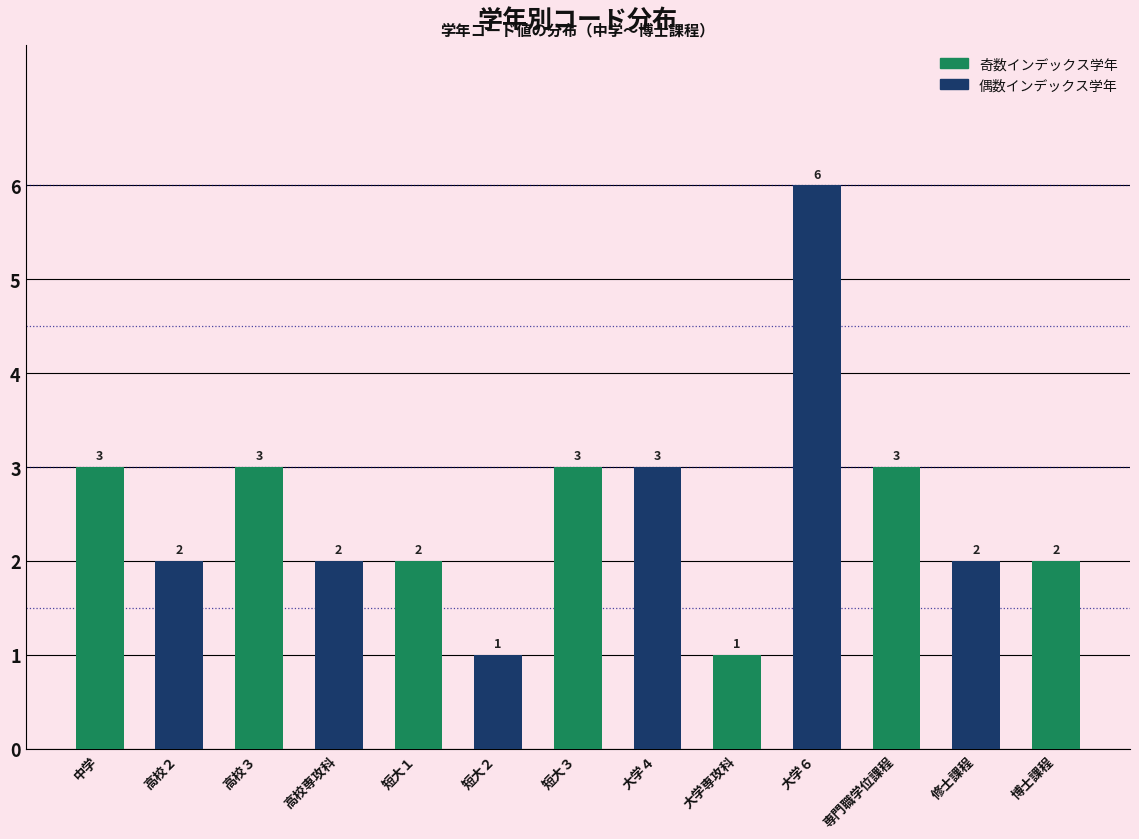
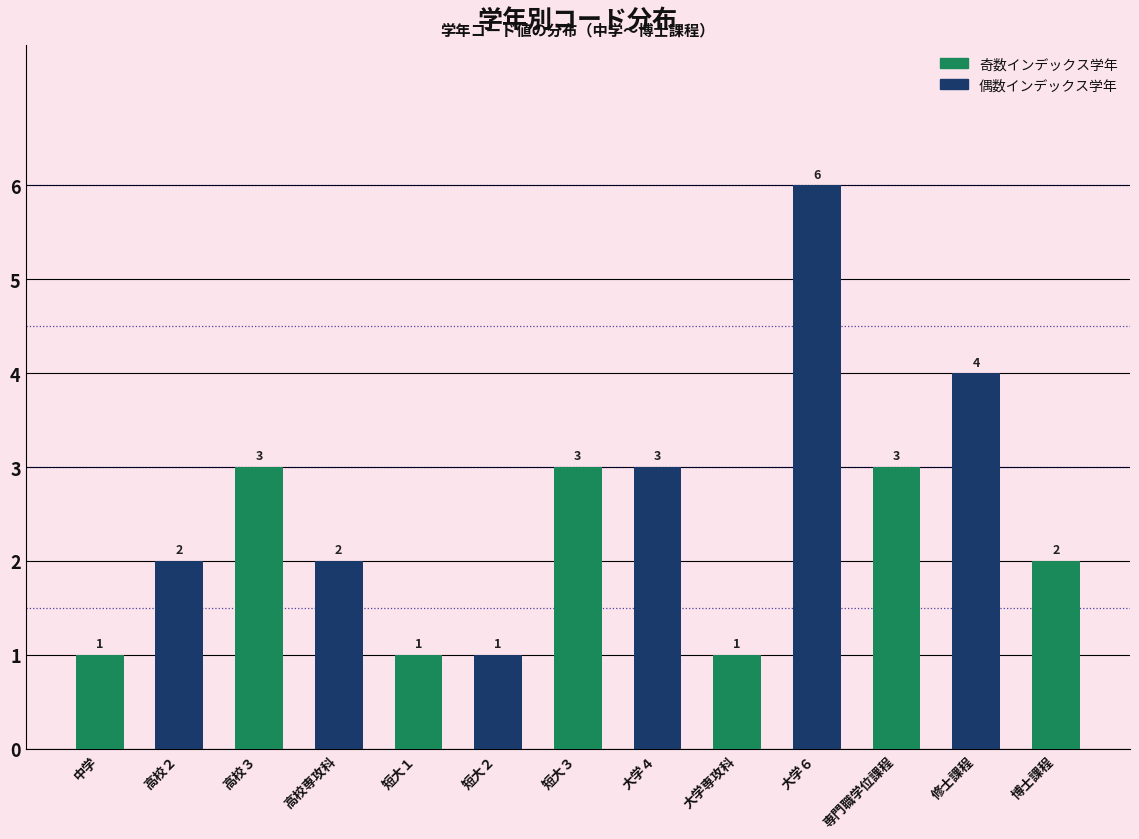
  {
    "奇数インデックス学年": {
-     "中学": 3,
+     "中学": 1,
      "高校３": 3,
-     "短大１": 2,
+     "短大１": 1,
      "短大３": 3,
      "大学専攻科": 1,
      "専門職学位課程": 3,
      "博士課程": 2
    },
    "偶数インデックス学年": {
      "高校２": 2,
      "高校専攻科": 2,
      "短大２": 1,
      "大学４": 3,
      "大学６": 6,
-     "修士課程": 2
+     "修士課程": 4
    }
  }
